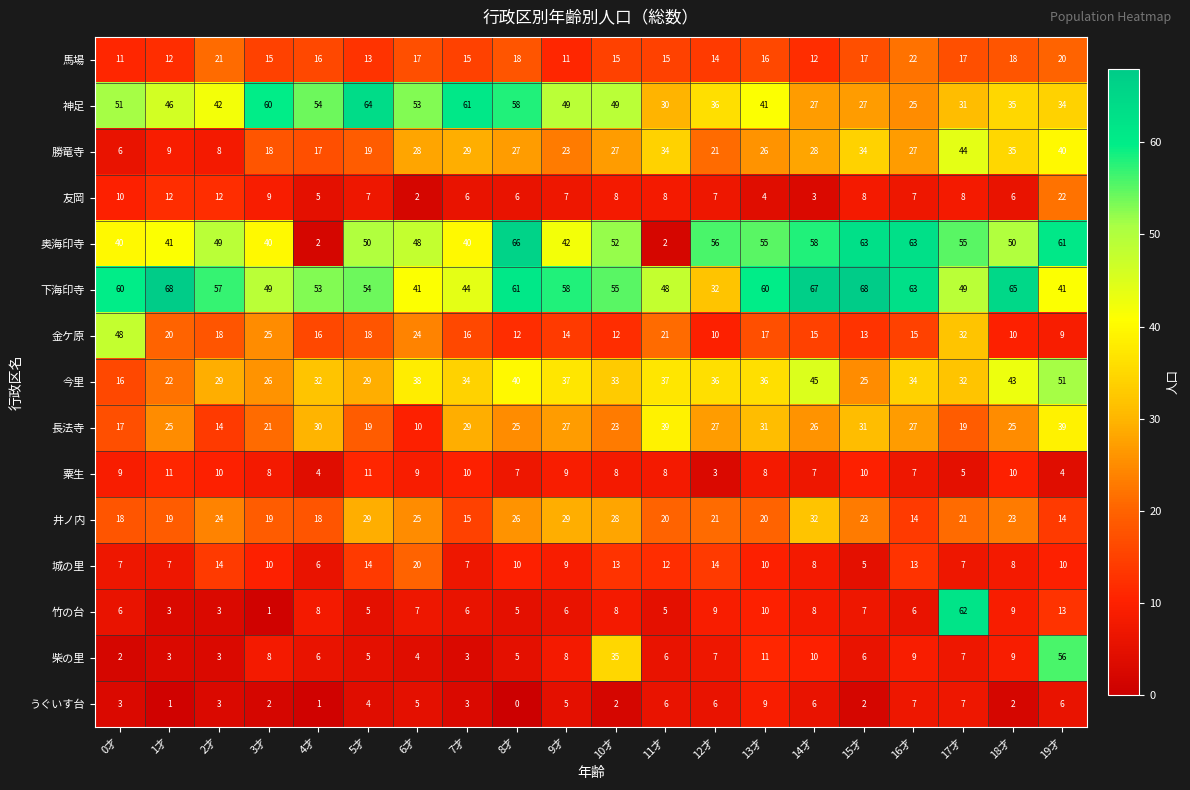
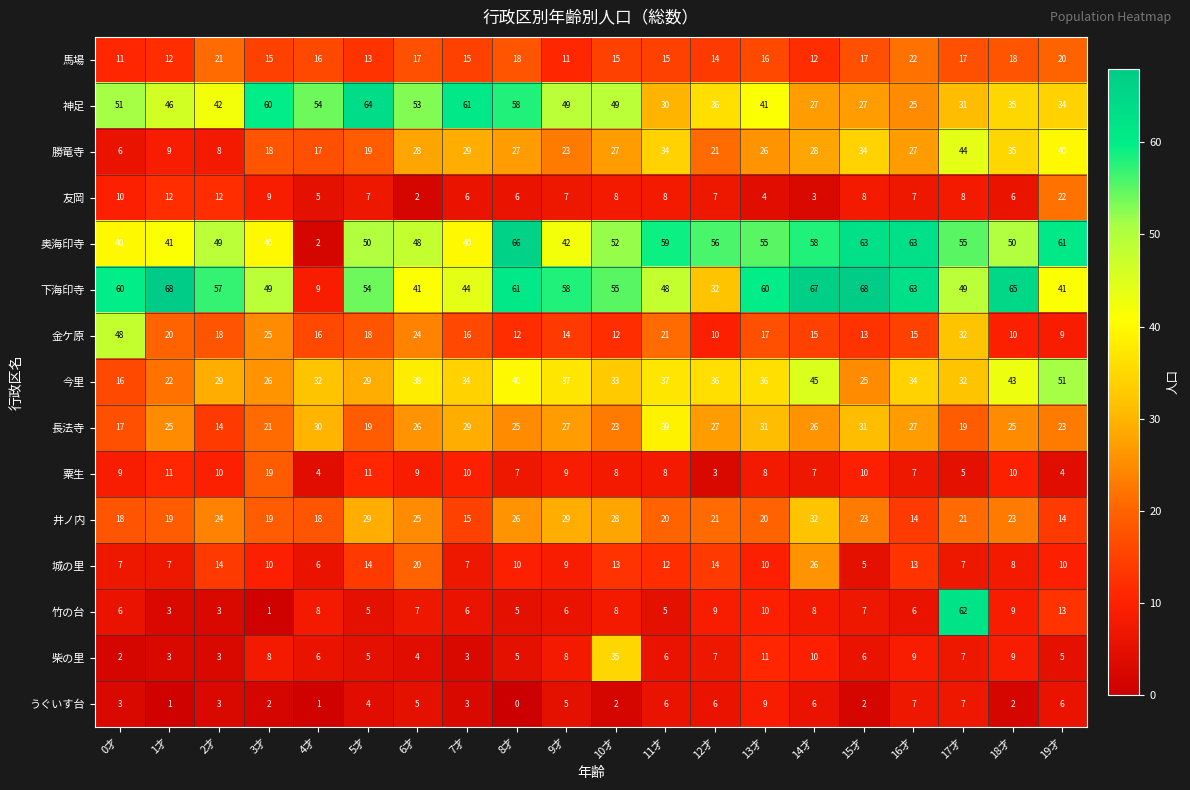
  {
    "奥海印寺": {
      "0才": 40,
      "1才": 41,
      "2才": 49,
      "3才": 40,
      "4才": 2,
      "5才": 50,
      "6才": 48,
      "7才": 40,
      "8才": 66,
      "9才": 42,
      "10才": 52,
-     "11才": 2,
+     "11才": 59,
      "12才": 56,
      "13才": 55,
      "14才": 58,
      "15才": 63,
      "16才": 63,
      "17才": 55,
      "18才": 50,
      "19才": 61
    },
    "下海印寺": {
      "0才": 60,
      "1才": 68,
      "2才": 57,
      "3才": 49,
-     "4才": 53,
+     "4才": 9,
      "5才": 54,
      "6才": 41,
      "7才": 44,
      "8才": 61,
      "9才": 58,
      "10才": 55,
      "11才": 48,
      "12才": 32,
      "13才": 60,
      "14才": 67,
      "15才": 68,
      "16才": 63,
      "17才": 49,
      "18才": 65,
      "19才": 41
    },
    "長法寺": {
      "0才": 17,
      "1才": 25,
      "2才": 14,
      "3才": 21,
      "4才": 30,
      "5才": 19,
-     "6才": 10,
+     "6才": 26,
      "7才": 29,
      "8才": 25,
      "9才": 27,
      "10才": 23,
      "11才": 39,
      "12才": 27,
      "13才": 31,
      "14才": 26,
      "15才": 31,
      "16才": 27,
      "17才": 19,
      "18才": 25,
-     "19才": 39
+     "19才": 23
    },
    "粟生": {
      "0才": 9,
      "1才": 11,
      "2才": 10,
-     "3才": 8,
+     "3才": 19,
      "4才": 4,
      "5才": 11,
      "6才": 9,
      "7才": 10,
      "8才": 7,
      "9才": 9,
      "10才": 8,
      "11才": 8,
      "12才": 3,
      "13才": 8,
      "14才": 7,
      "15才": 10,
      "16才": 7,
      "17才": 5,
      "18才": 10,
      "19才": 4
    },
    "城の里": {
      "0才": 7,
      "1才": 7,
      "2才": 14,
      "3才": 10,
      "4才": 6,
      "5才": 14,
      "6才": 20,
      "7才": 7,
      "8才": 10,
      "9才": 9,
      "10才": 13,
      "11才": 12,
      "12才": 14,
      "13才": 10,
-     "14才": 8,
+     "14才": 26,
      "15才": 5,
      "16才": 13,
      "17才": 7,
      "18才": 8,
      "19才": 10
    },
    "柴の里": {
      "0才": 2,
      "1才": 3,
      "2才": 3,
      "3才": 8,
      "4才": 6,
      "5才": 5,
      "6才": 4,
      "7才": 3,
      "8才": 5,
      "9才": 8,
      "10才": 35,
      "11才": 6,
      "12才": 7,
      "13才": 11,
      "14才": 10,
      "15才": 6,
      "16才": 9,
      "17才": 7,
      "18才": 9,
-     "19才": 56
+     "19才": 5
    }
  }
